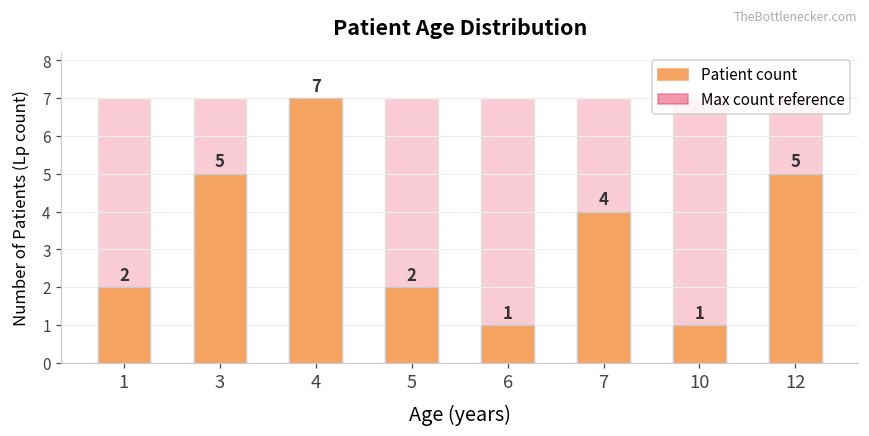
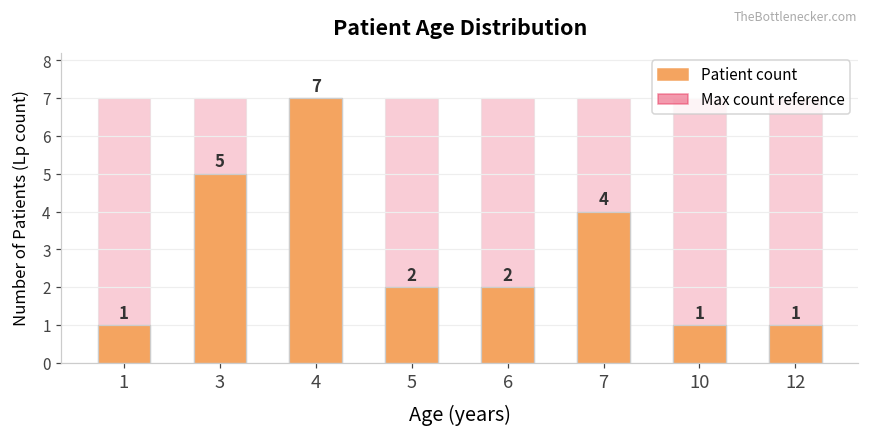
  {
    "Patient count": {
-     "1": 2,
+     "1": 1,
      "4": 7,
-     "6": 1,
-     "12": 5
+     "6": 2,
+     "12": 1
    }
  }
